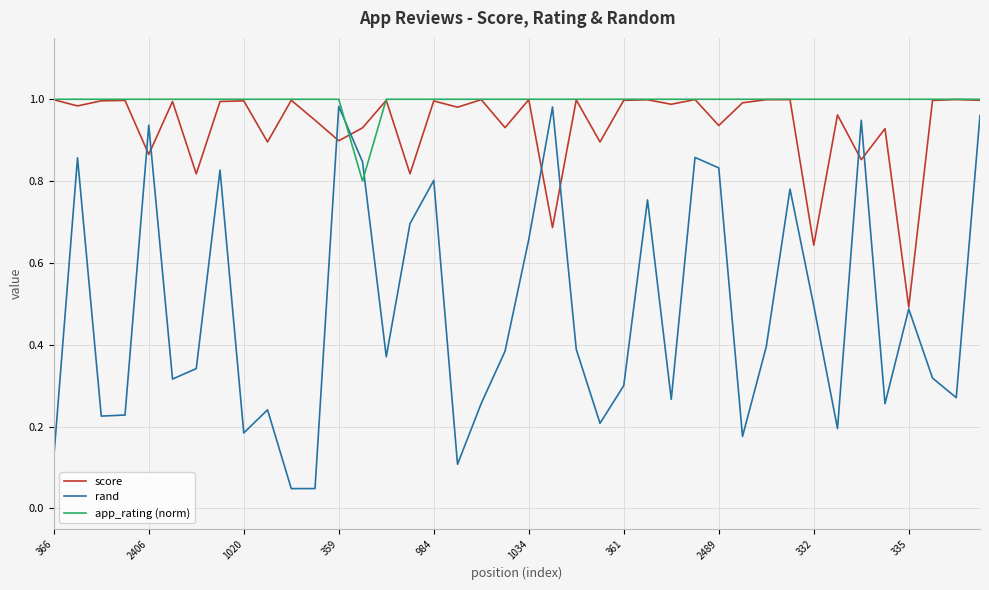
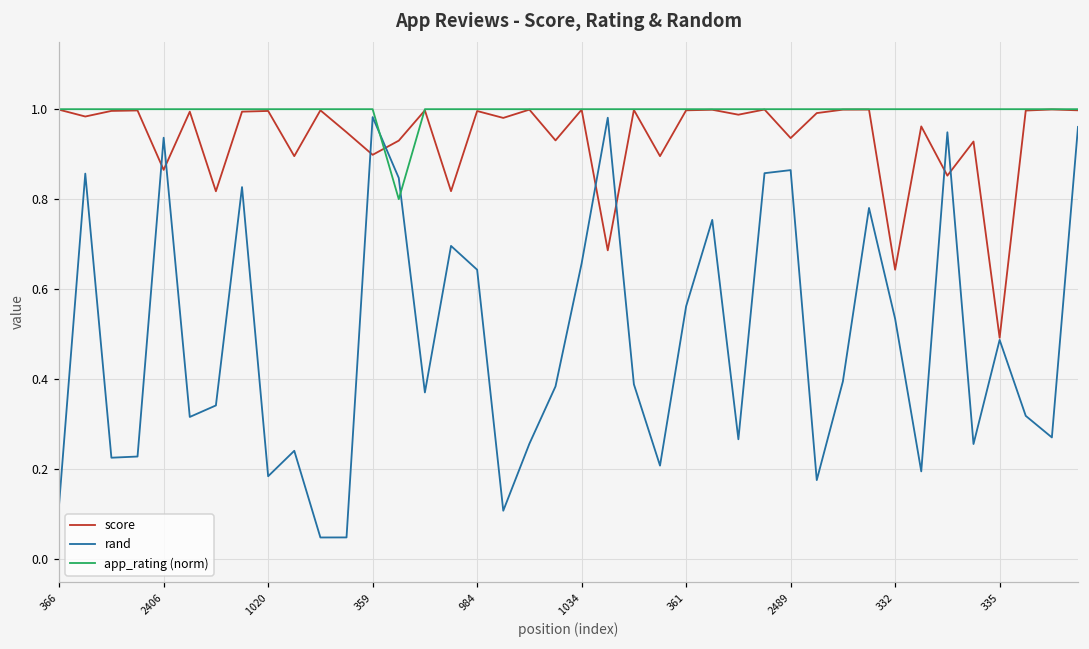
  {
    "score": {
      "2406": 0.87,
      "359": 0.90,
      "2489": 0.94,
      "332": 0.64
    },
    "rand": {
      "366": 0.12,
      "2406": 0.94,
      "1020": 0.18,
      "359": 0.98,
-     "984": 0.80,
+     "984": 0.64,
      "1034": 0.66,
-     "361": 0.30,
-     "2489": 0.83,
-     "332": 0.50
+     "361": 0.56,
+     "2489": 0.86,
+     "332": 0.53
    },
    "app_rating (norm)": {
      "2406": 1.00,
      "359": 1.00,
      "2489": 1.00,
      "332": 1.00,
      "335": 1.00
    }
  }
